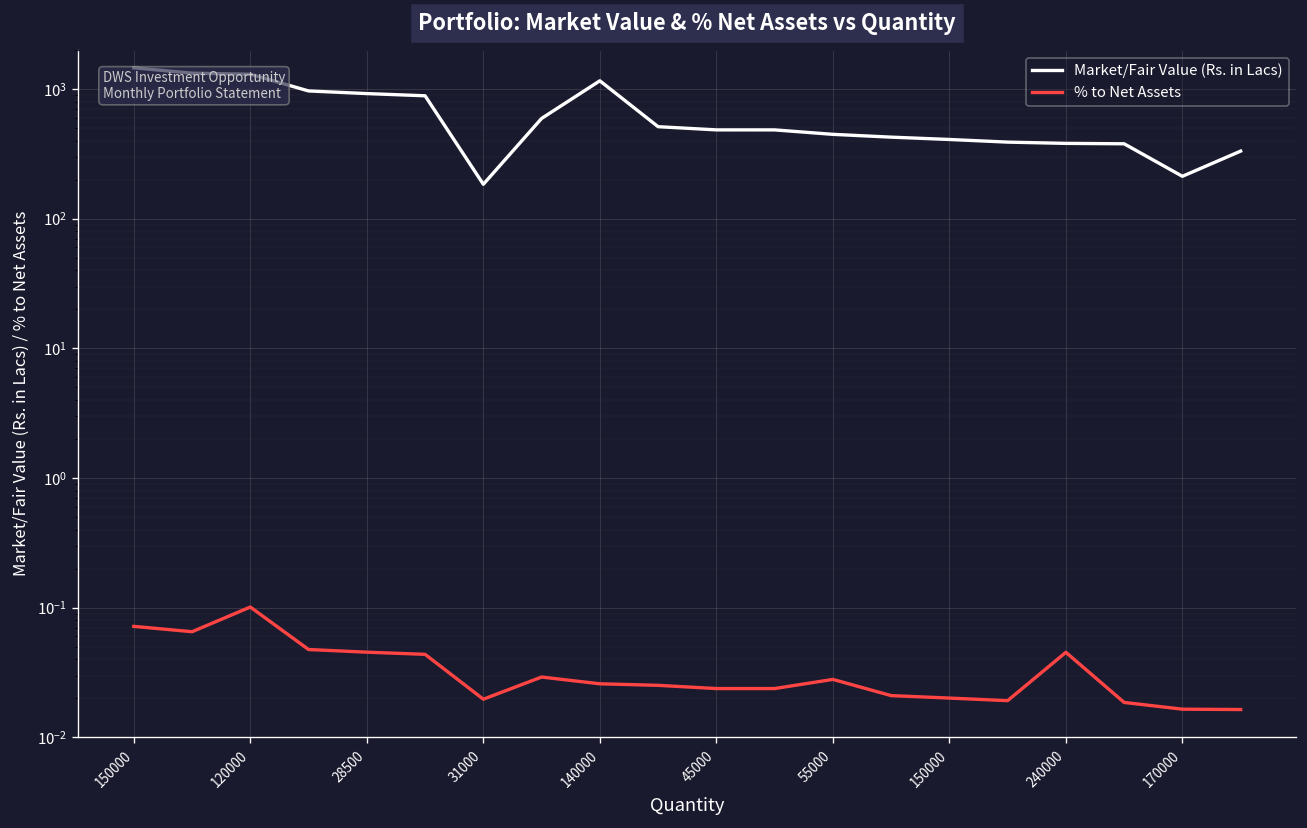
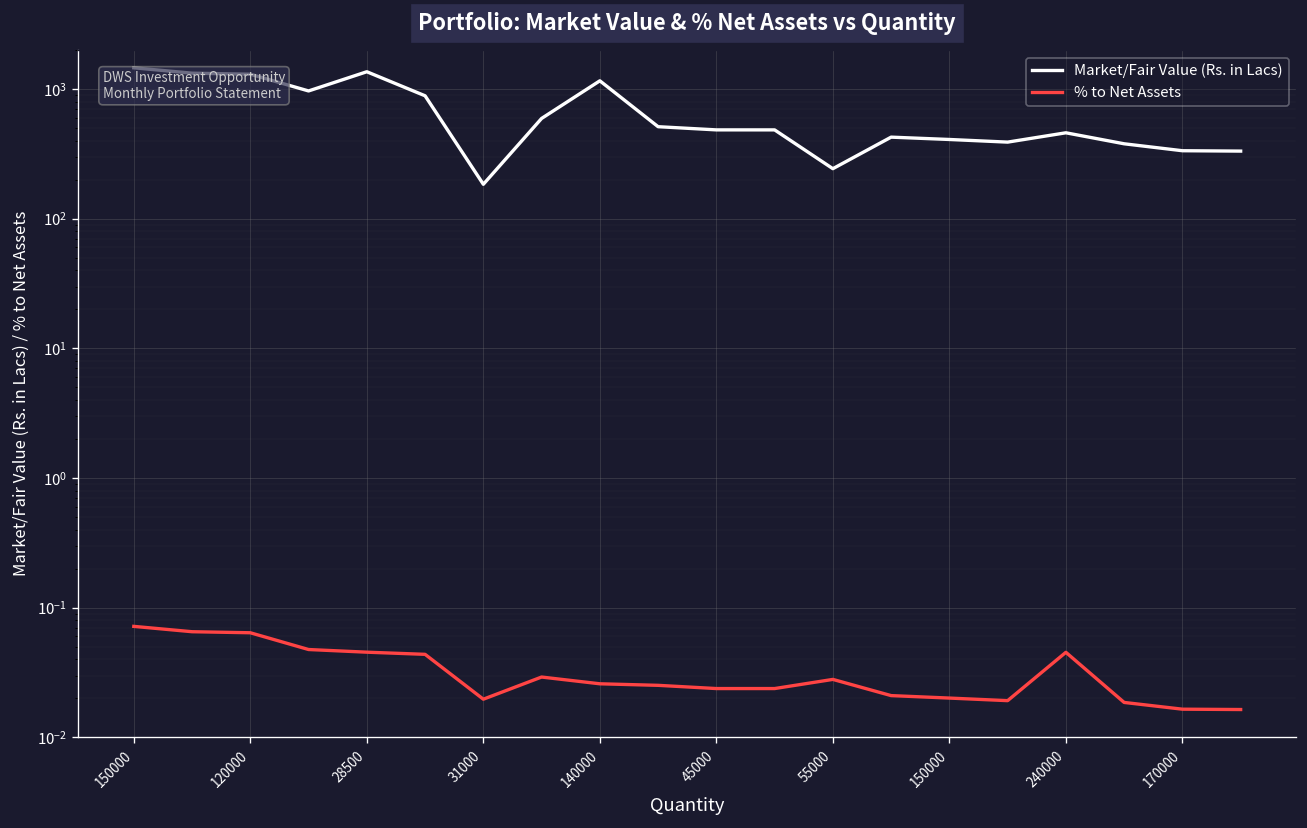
  {
    "Market/Fair Value (Rs. in Lacs)": {
-     "28500": 900,
+     "28500": 1400,
      "31000": 180,
      "140000": 1200,
      "45000": 500,
-     "55000": 450,
-     "240000": 380,
-     "170000": 210
+     "55000": 240,
+     "240000": 460,
+     "170000": 330
    },
    "% to Net Assets": {
-     "120000": 0.10,
+     "120000": 0.06,
      "28500": 0.045,
      "31000": 0.02,
      "140000": 0.026,
      "45000": 0.024,
      "55000": 0.028,
      "240000": 0.045,
      "170000": 0.017
    }
  }
